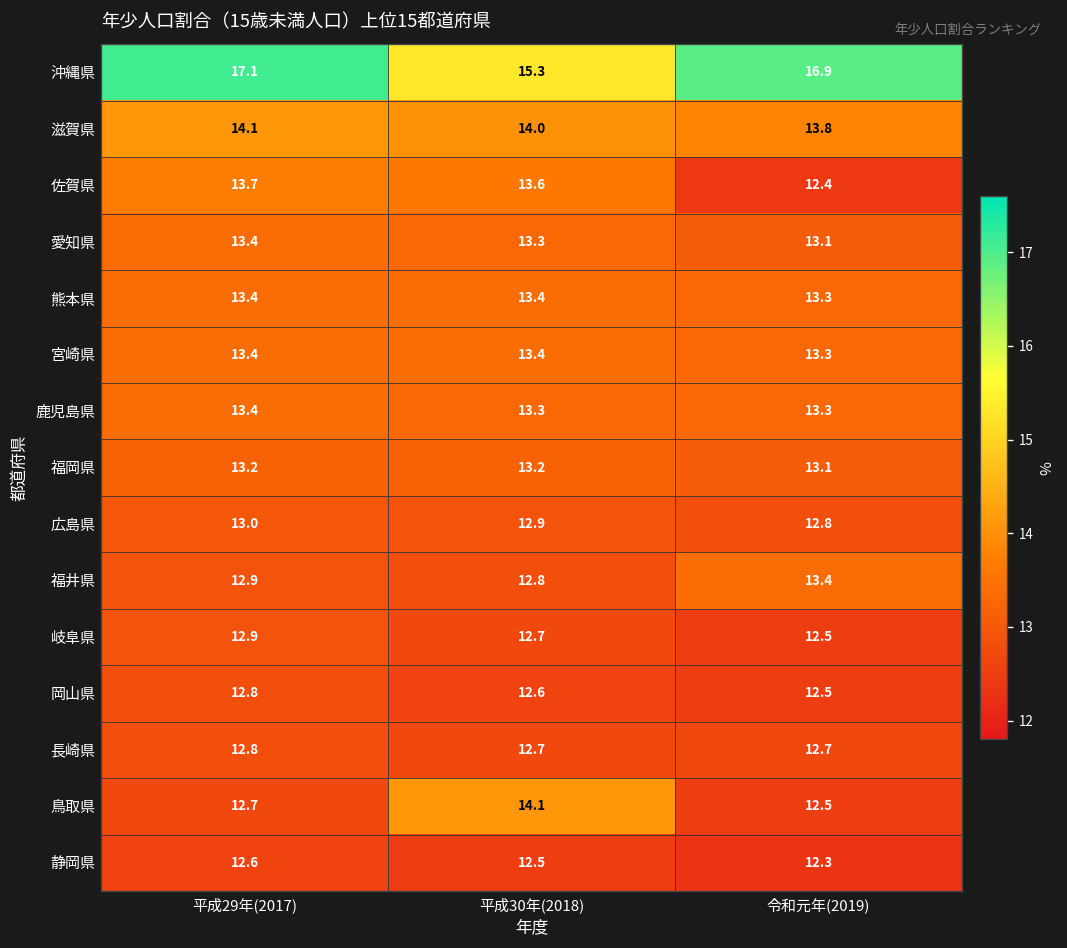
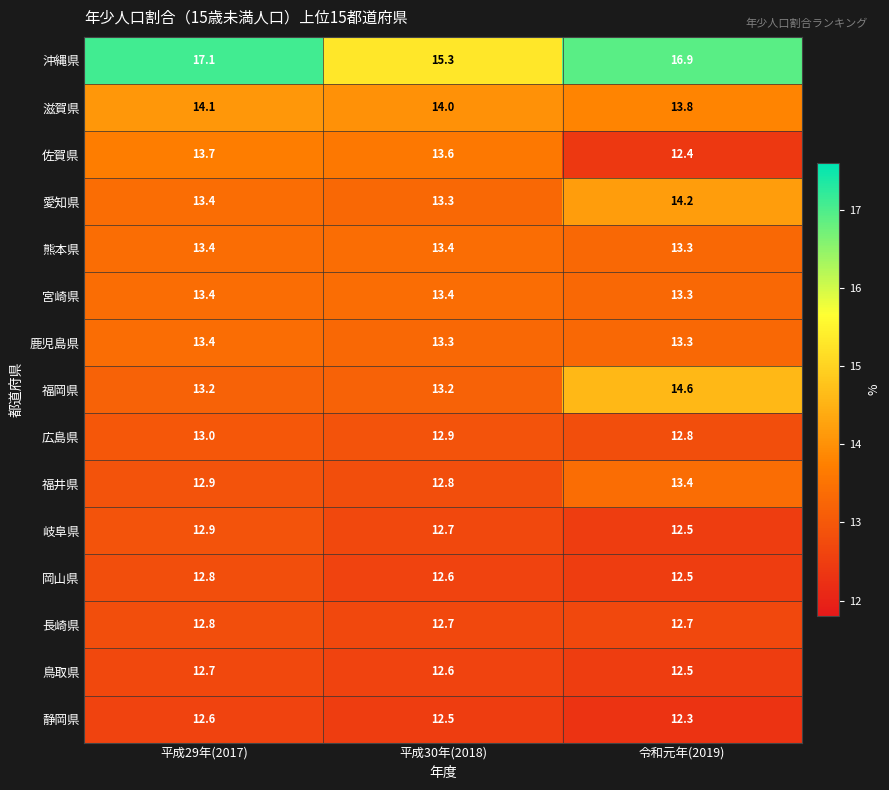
  {
    "沖縄県": {
      "平成29年(2017)": 17.1,
      "平成30年(2018)": 15.3,
      "令和元年(2019)": 16.9
    },
    "滋賀県": {
      "平成29年(2017)": 14.1,
      "平成30年(2018)": 14.0,
      "令和元年(2019)": 13.8
    },
    "佐賀県": {
      "平成29年(2017)": 13.7,
      "平成30年(2018)": 13.6,
      "令和元年(2019)": 12.4
    },
    "愛知県": {
      "平成29年(2017)": 13.4,
      "平成30年(2018)": 13.3,
-     "令和元年(2019)": 13.1
+     "令和元年(2019)": 14.2
    },
    "熊本県": {
      "平成29年(2017)": 13.4,
      "平成30年(2018)": 13.4,
      "令和元年(2019)": 13.3
    },
    "宮崎県": {
      "平成29年(2017)": 13.4,
      "平成30年(2018)": 13.4,
      "令和元年(2019)": 13.3
    },
    "鹿児島県": {
      "平成29年(2017)": 13.4,
      "平成30年(2018)": 13.3,
      "令和元年(2019)": 13.3
    },
    "福岡県": {
      "平成29年(2017)": 13.2,
      "平成30年(2018)": 13.2,
-     "令和元年(2019)": 13.1
+     "令和元年(2019)": 14.6
    },
    "広島県": {
      "平成29年(2017)": 13.0,
      "平成30年(2018)": 12.9,
      "令和元年(2019)": 12.8
    },
    "福井県": {
      "平成29年(2017)": 12.9,
      "平成30年(2018)": 12.8,
      "令和元年(2019)": 13.4
    },
    "岐阜県": {
      "平成29年(2017)": 12.9,
      "平成30年(2018)": 12.7,
      "令和元年(2019)": 12.5
    },
    "岡山県": {
      "平成29年(2017)": 12.8,
      "平成30年(2018)": 12.6,
      "令和元年(2019)": 12.5
    },
    "長崎県": {
      "平成29年(2017)": 12.8,
      "平成30年(2018)": 12.7,
      "令和元年(2019)": 12.7
    },
    "鳥取県": {
      "平成29年(2017)": 12.7,
-     "平成30年(2018)": 14.1,
+     "平成30年(2018)": 12.6,
      "令和元年(2019)": 12.5
    },
    "静岡県": {
      "平成29年(2017)": 12.6,
      "平成30年(2018)": 12.5,
      "令和元年(2019)": 12.3
    }
  }
